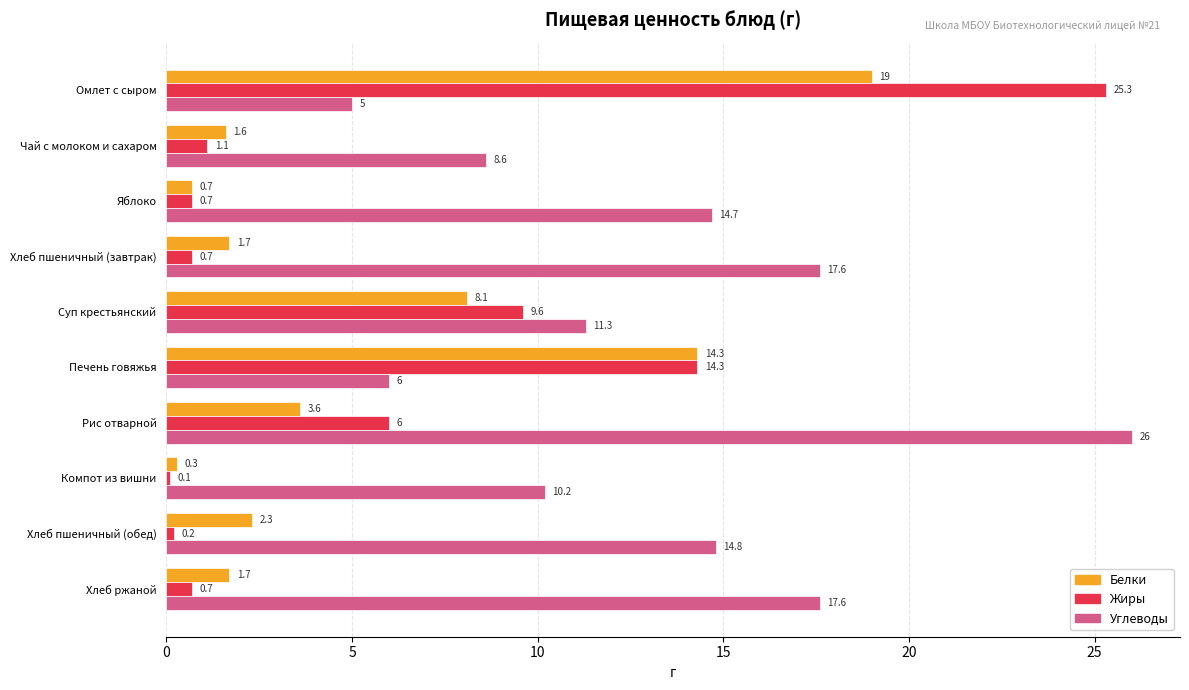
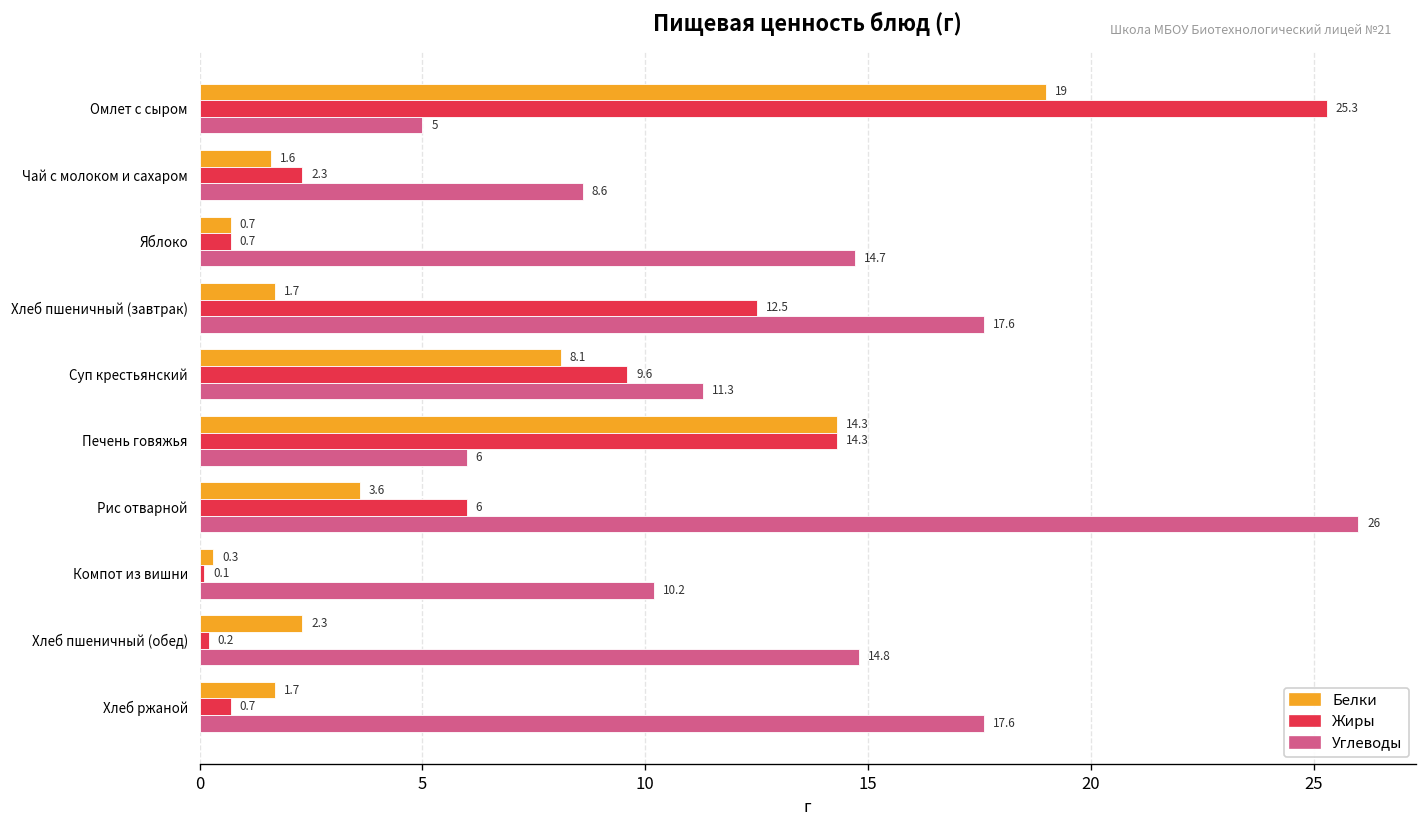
  {
    "Белки": {
      "Омлет с сыром": 19,
      "Чай с молоком и сахаром": 1.6,
      "Яблоко": 0.7,
      "Хлеб пшеничный (завтрак)": 1.7,
      "Суп крестьянский": 8.1,
      "Печень говяжья": 14.3,
      "Рис отварной": 3.6,
      "Компот из вишни": 0.3,
      "Хлеб пшеничный (обед)": 2.3,
      "Хлеб ржаной": 1.7
    },
    "Жиры": {
      "Омлет с сыром": 25.3,
-     "Чай с молоком и сахаром": 1.1,
+     "Чай с молоком и сахаром": 2.3,
      "Яблоко": 0.7,
-     "Хлеб пшеничный (завтрак)": 0.7,
+     "Хлеб пшеничный (завтрак)": 12.5,
      "Суп крестьянский": 9.6,
      "Печень говяжья": 14.3,
      "Рис отварной": 6,
      "Компот из вишни": 0.1,
      "Хлеб пшеничный (обед)": 0.2,
      "Хлеб ржаной": 0.7
    },
    "Углеводы": {
      "Омлет с сыром": 5,
      "Чай с молоком и сахаром": 8.6,
      "Яблоко": 14.7,
      "Хлеб пшеничный (завтрак)": 17.6,
      "Суп крестьянский": 11.3,
      "Печень говяжья": 6,
      "Рис отварной": 26,
      "Компот из вишни": 10.2,
      "Хлеб пшеничный (обед)": 14.8,
      "Хлеб ржаной": 17.6
    }
  }
